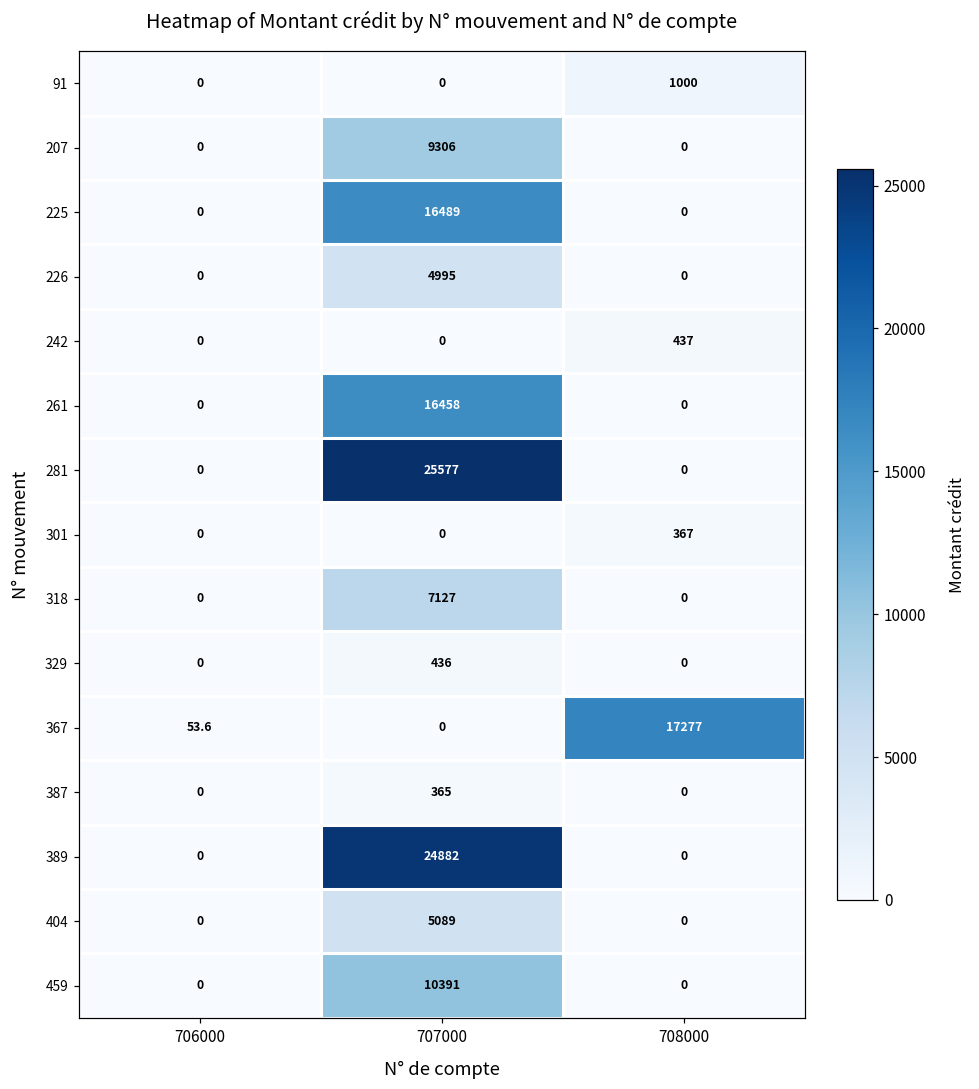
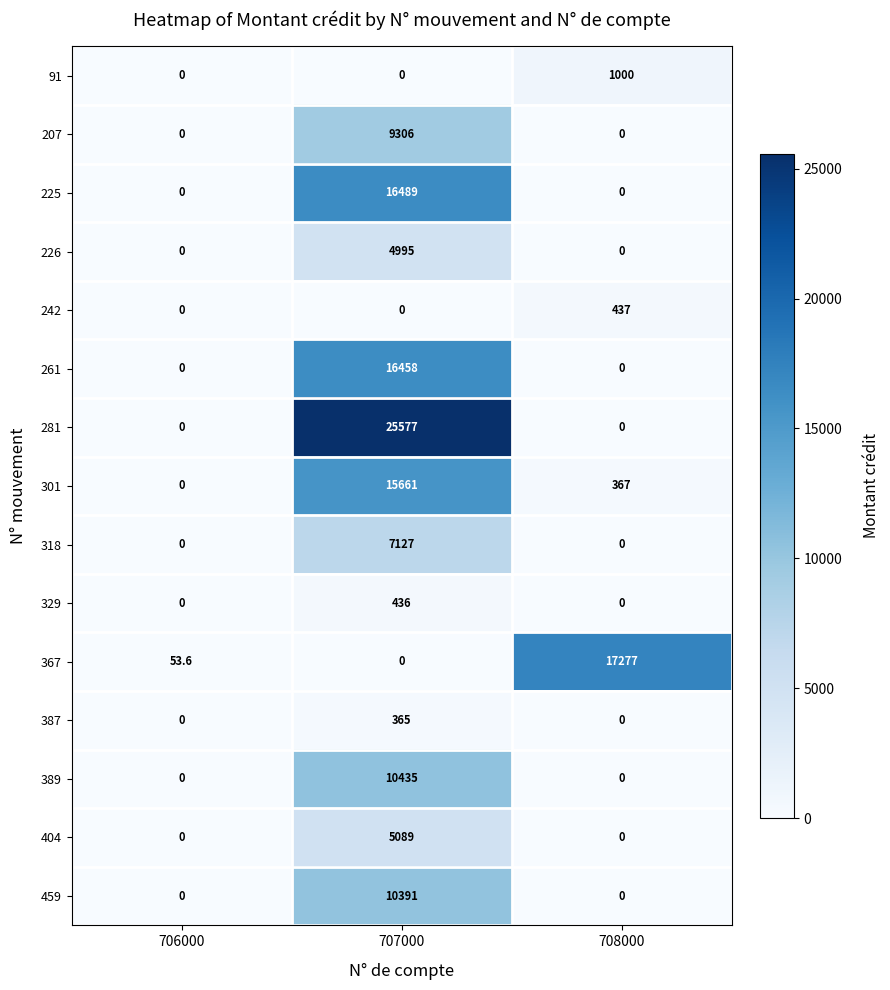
  {
    "91": {
      "706000": 0,
      "707000": 0,
      "708000": 1000
    },
    "207": {
      "706000": 0,
      "707000": 9306,
      "708000": 0
    },
    "225": {
      "706000": 0,
      "707000": 16489,
      "708000": 0
    },
    "226": {
      "706000": 0,
      "707000": 4995,
      "708000": 0
    },
    "242": {
      "706000": 0,
      "707000": 0,
      "708000": 437
    },
    "261": {
      "706000": 0,
      "707000": 16458,
      "708000": 0
    },
    "281": {
      "706000": 0,
      "707000": 25577,
      "708000": 0
    },
    "301": {
      "706000": 0,
-     "707000": 0,
+     "707000": 15661,
      "708000": 367
    },
    "318": {
      "706000": 0,
      "707000": 7127,
      "708000": 0
    },
    "329": {
      "706000": 0,
      "707000": 436,
      "708000": 0
    },
    "367": {
      "706000": 53.6,
      "707000": 0,
      "708000": 17277
    },
    "387": {
      "706000": 0,
      "707000": 365,
      "708000": 0
    },
    "389": {
      "706000": 0,
-     "707000": 24882,
+     "707000": 10435,
      "708000": 0
    },
    "404": {
      "706000": 0,
      "707000": 5089,
      "708000": 0
    },
    "459": {
      "706000": 0,
      "707000": 10391,
      "708000": 0
    }
  }
